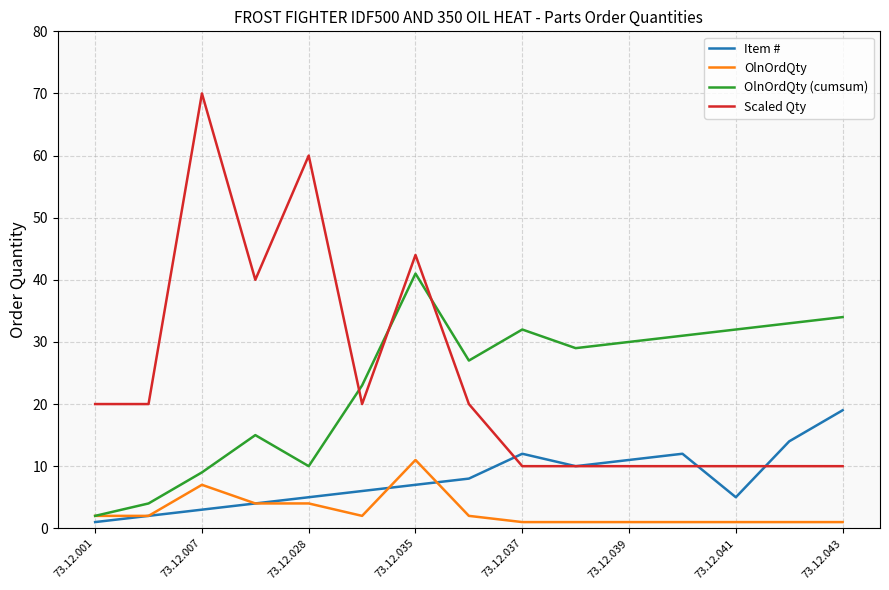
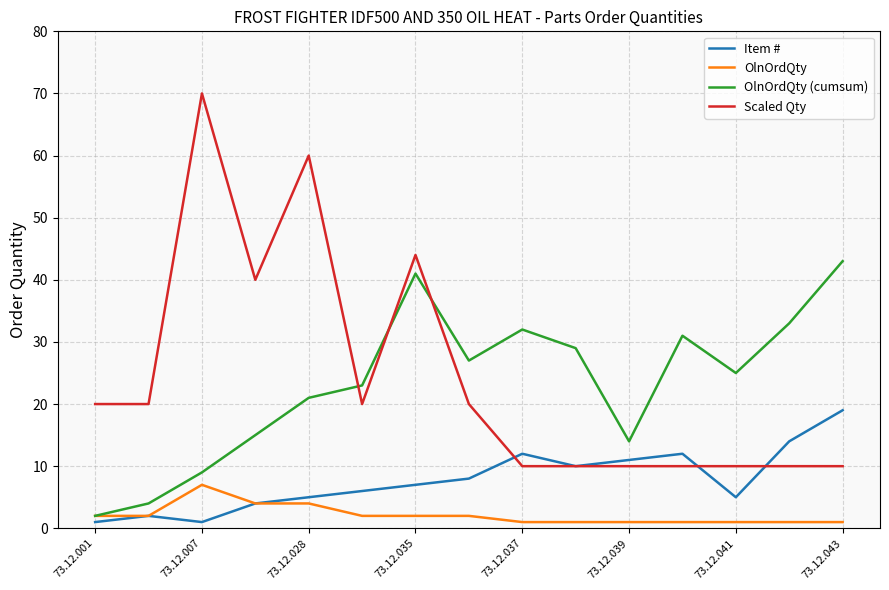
  {
    "Item #": {
      "73.12.001": 1,
-     "73.12.007": 3,
+     "73.12.007": 1,
      "73.12.028": 5,
      "73.12.035": 7,
      "73.12.037": 12,
      "73.12.039": 11,
      "73.12.041": 5,
      "73.12.043": 19
    },
    "OlnOrdQty": {
      "73.12.007": 7,
      "73.12.028": 4,
-     "73.12.035": 11,
+     "73.12.035": 2,
      "73.12.037": 1,
      "73.12.039": 1,
      "73.12.041": 1,
      "73.12.043": 1
    },
    "OlnOrdQty (cumsum)": {
      "73.12.007": 9,
-     "73.12.028": 10,
+     "73.12.028": 21,
      "73.12.035": 41,
      "73.12.037": 32,
-     "73.12.039": 30,
-     "73.12.041": 32,
-     "73.12.043": 34
+     "73.12.039": 14,
+     "73.12.041": 25,
+     "73.12.043": 43
    },
    "Scaled Qty": {
      "73.12.001": 20,
      "73.12.007": 70,
      "73.12.028": 60,
      "73.12.035": 44,
      "73.12.037": 10,
      "73.12.039": 10,
      "73.12.041": 10,
      "73.12.043": 10
    }
  }
